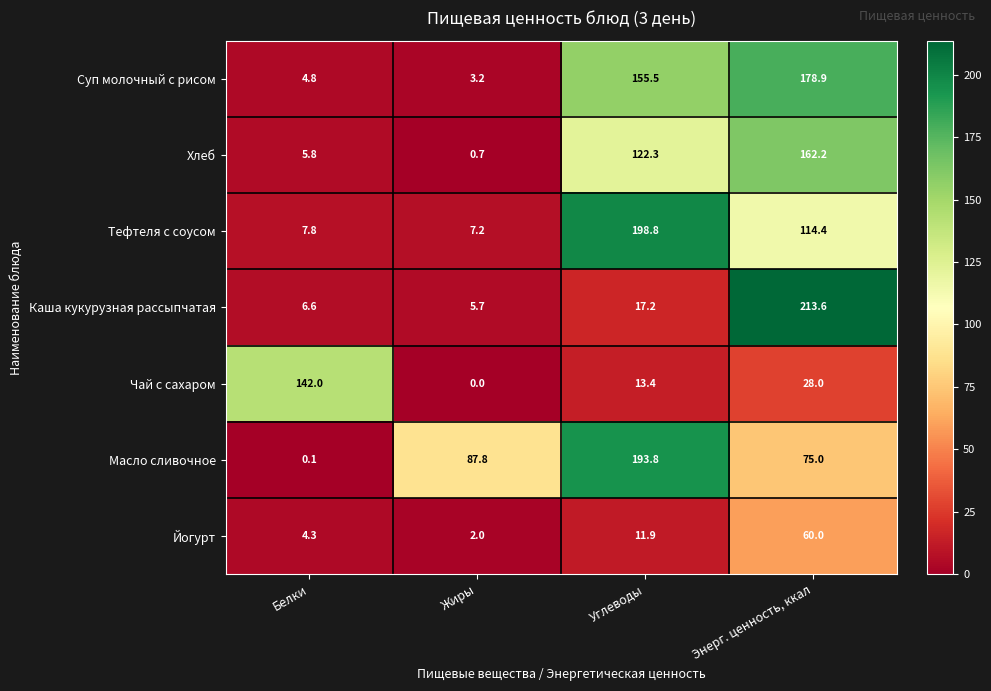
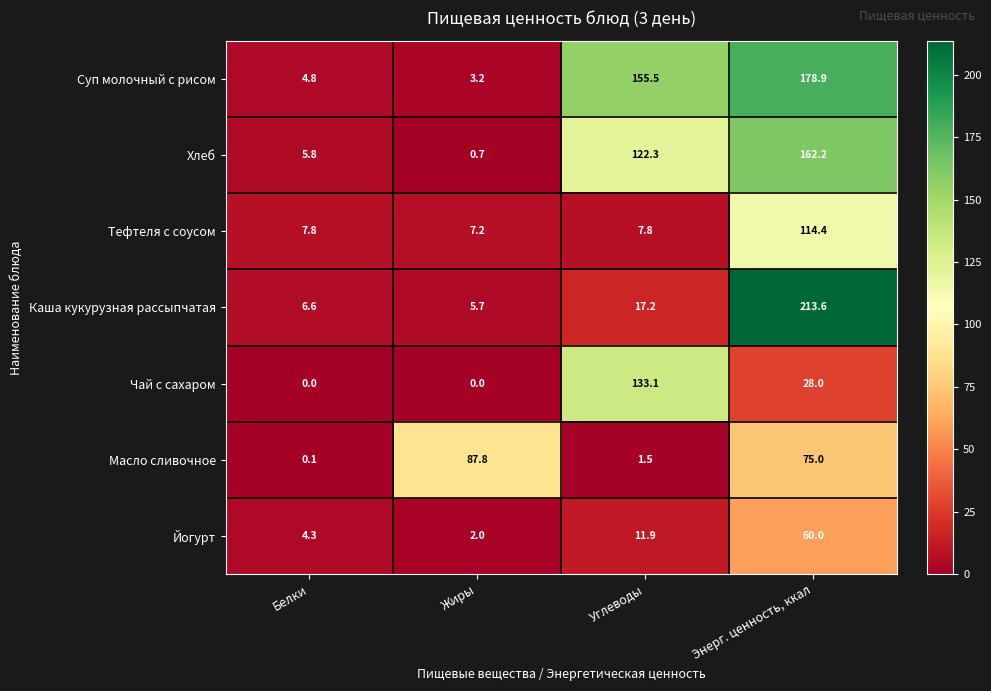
  {
    "Суп молочный с рисом": {
      "Белки": 4.8,
      "Жиры": 3.2,
      "Углеводы": 155.5,
      "Энерг. ценность, ккал": 178.9
    },
    "Хлеб": {
      "Белки": 5.8,
      "Жиры": 0.7,
      "Углеводы": 122.3,
      "Энерг. ценность, ккал": 162.2
    },
    "Тефтеля с соусом": {
      "Белки": 7.8,
      "Жиры": 7.2,
-     "Углеводы": 198.8,
+     "Углеводы": 7.8,
      "Энерг. ценность, ккал": 114.4
    },
    "Каша кукурузная рассыпчатая": {
      "Белки": 6.6,
      "Жиры": 5.7,
      "Углеводы": 17.2,
      "Энерг. ценность, ккал": 213.6
    },
    "Чай с сахаром": {
-     "Белки": 142.0,
+     "Белки": 0.0,
      "Жиры": 0.0,
-     "Углеводы": 13.4,
+     "Углеводы": 133.1,
      "Энерг. ценность, ккал": 28.0
    },
    "Масло сливочное": {
      "Белки": 0.1,
      "Жиры": 87.8,
-     "Углеводы": 193.8,
+     "Углеводы": 1.5,
      "Энерг. ценность, ккал": 75.0
    },
    "Йогурт": {
      "Белки": 4.3,
      "Жиры": 2.0,
      "Углеводы": 11.9,
      "Энерг. ценность, ккал": 60.0
    }
  }
